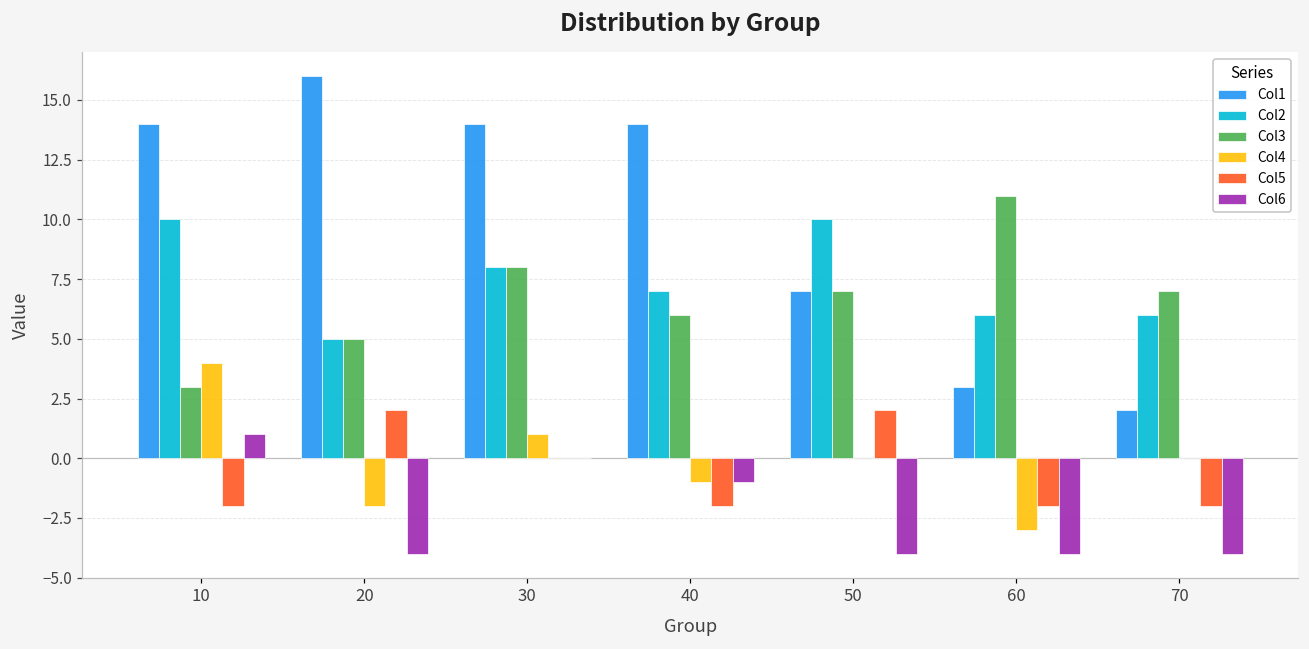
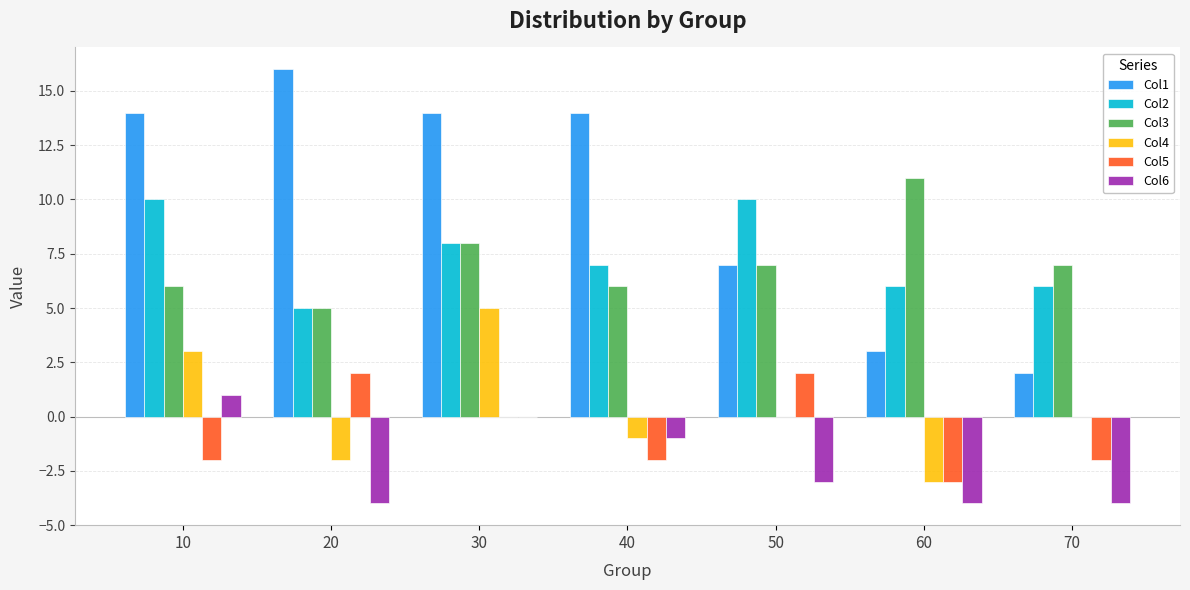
  {
    "Col3": {
-     "10": 3,
+     "10": 6,
      "20": 5,
      "30": 8,
      "40": 6,
      "50": 7,
      "60": 11,
      "70": 7
    },
    "Col4": {
-     "10": 4,
+     "10": 3,
      "20": -2,
-     "30": 1,
+     "30": 5,
      "40": -1,
      "50": 0,
      "60": -3,
      "70": 0
    },
    "Col5": {
      "10": -2,
      "20": 2,
      "30": 0,
      "40": -2,
      "50": 2,
-     "60": -2,
+     "60": -3,
      "70": -2
    },
    "Col6": {
      "10": 1,
      "20": -4,
      "30": 0,
      "40": -1,
-     "50": -4,
+     "50": -3,
      "60": -4,
      "70": -4
    }
  }
